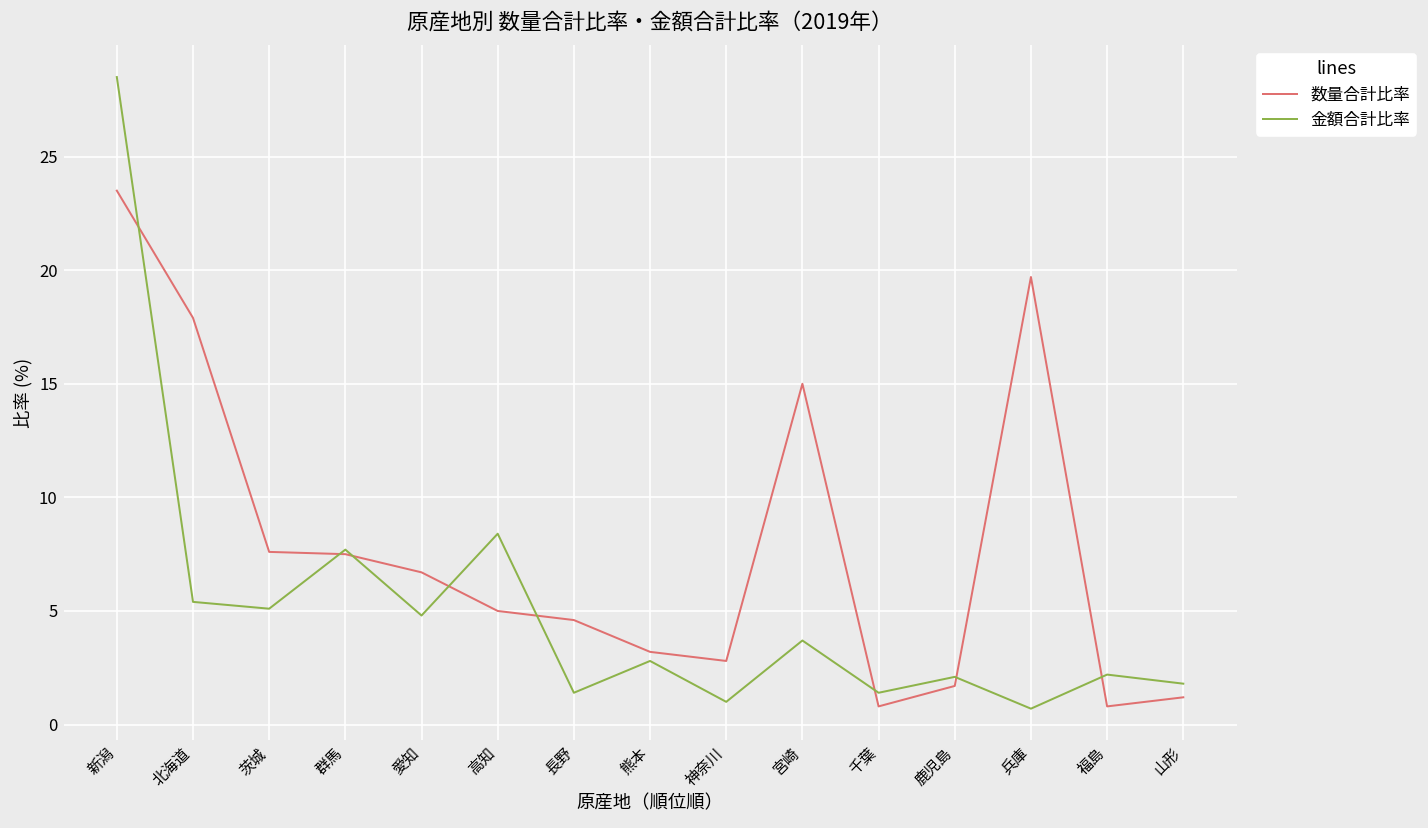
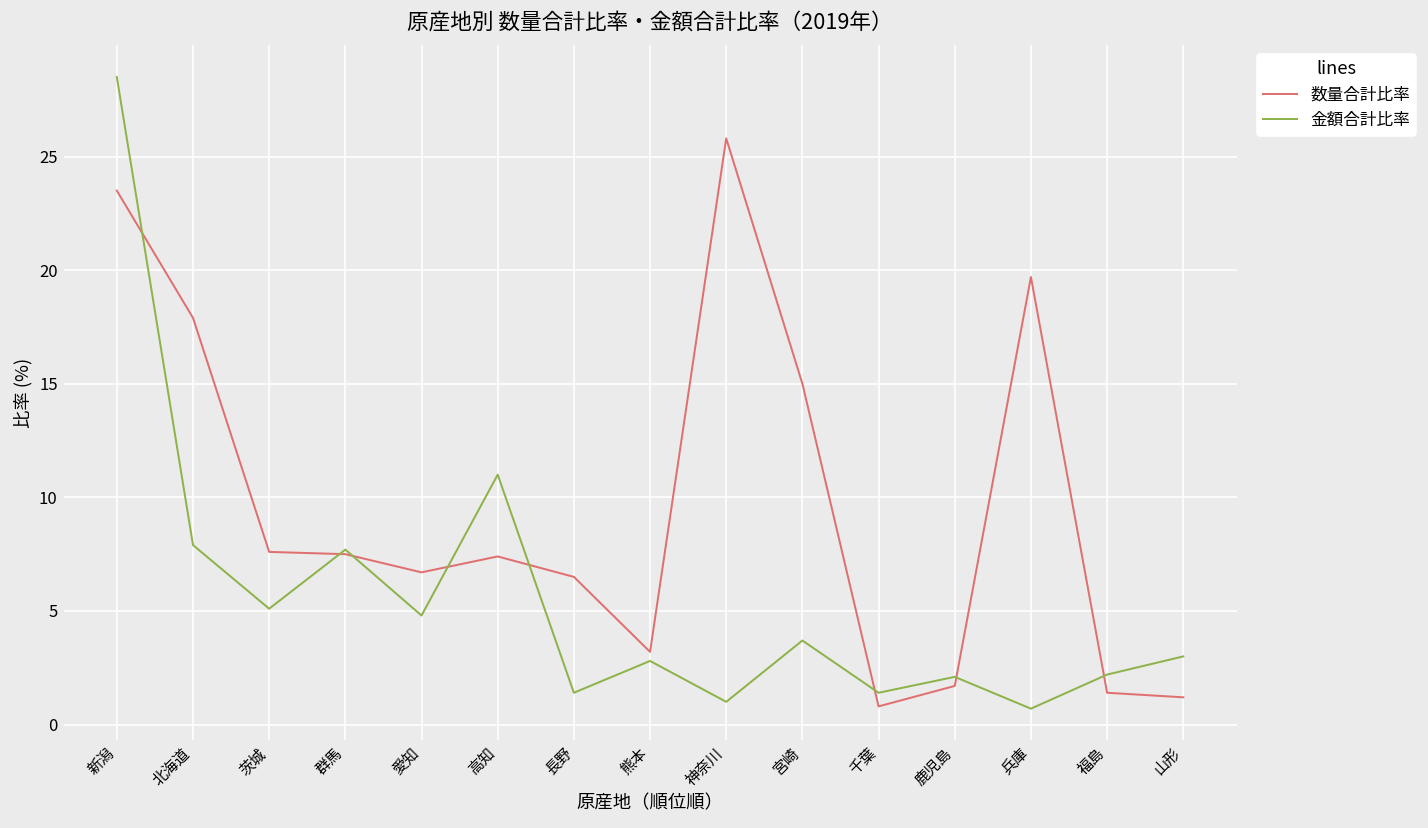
  {
    "数量合計比率": {
      "新潟": 23.5,
      "北海道": 17.9,
      "茨城": 7.6,
      "群馬": 7.5,
      "愛知": 6.7,
-     "高知": 5.0,
-     "長野": 4.6,
+     "高知": 7.4,
+     "長野": 6.5,
      "熊本": 3.2,
-     "神奈川": 2.8,
+     "神奈川": 25.8,
      "宮崎": 15.0,
      "千葉": 0.8,
      "鹿児島": 1.7,
      "兵庫": 19.7,
-     "福島": 0.8,
+     "福島": 1.4,
      "山形": 1.2
    },
    "金額合計比率": {
      "新潟": 28.5,
-     "北海道": 5.4,
+     "北海道": 7.9,
      "茨城": 5.1,
      "群馬": 7.7,
      "愛知": 4.8,
-     "高知": 8.4,
+     "高知": 11.0,
      "長野": 1.4,
      "熊本": 2.8,
      "神奈川": 1.0,
      "宮崎": 3.7,
      "千葉": 1.4,
      "鹿児島": 2.1,
      "兵庫": 0.7,
      "福島": 2.2,
-     "山形": 1.8
+     "山形": 3.0
    }
  }
